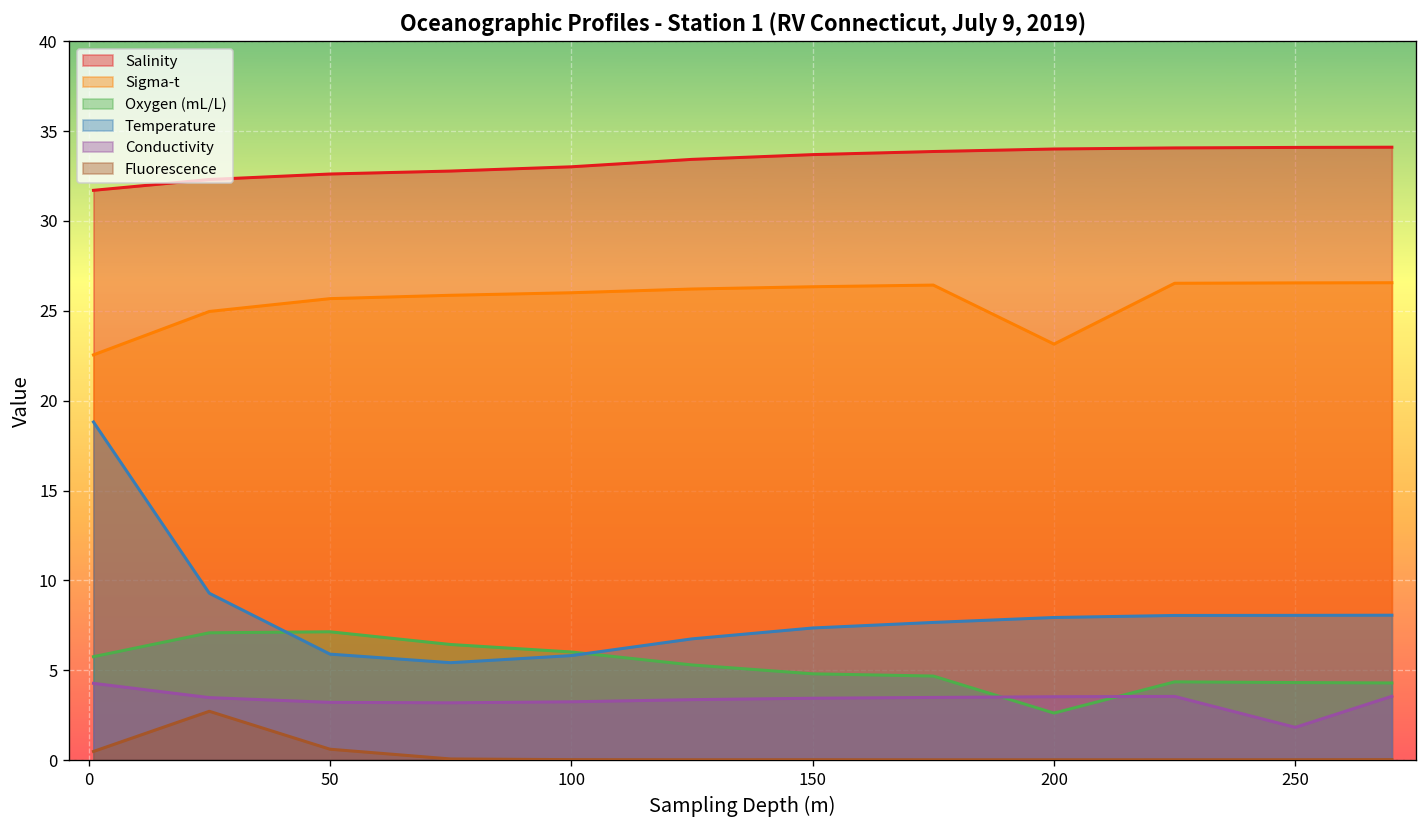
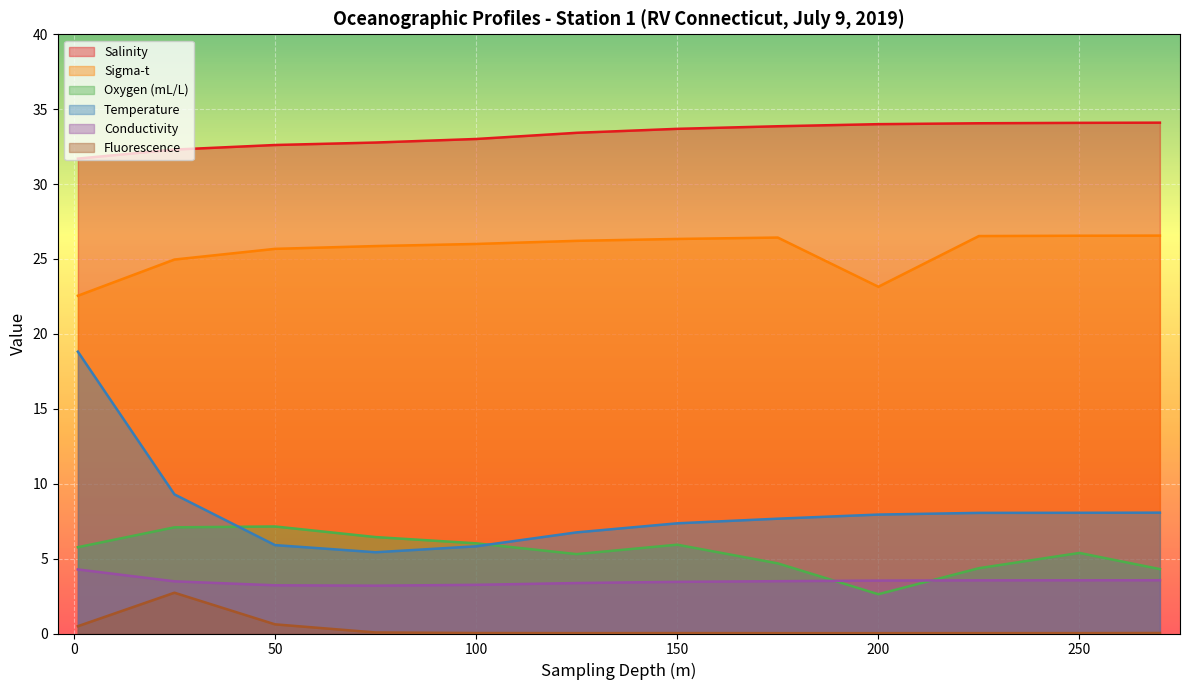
  {
    "Sigma-t": {
      "50": 25.7,
      "100": 26.0,
      "150": 26.3,
      "200": 23.1,
      "250": 26.6
    },
    "Oxygen (mL/L)": {
      "50": 7.1,
      "100": 6.0,
-     "150": 4.8,
+     "150": 5.9,
      "200": 2.6,
-     "250": 4.3
+     "250": 5.4
    },
    "Temperature": {
      "50": 5.9,
      "100": 5.8,
      "150": 7.4,
      "200": 7.9,
      "250": 8.1
    },
    "Conductivity": {
      "50": 3.2,
      "100": 3.2,
      "150": 3.4,
      "200": 3.5,
-     "250": 1.8
+     "250": 3.6
    }
  }
